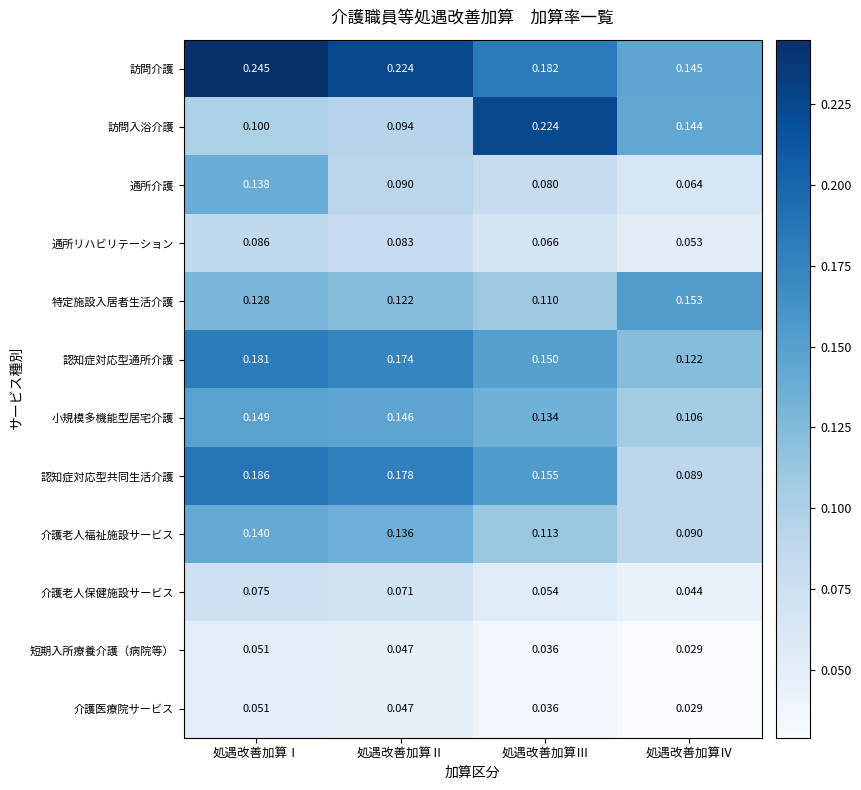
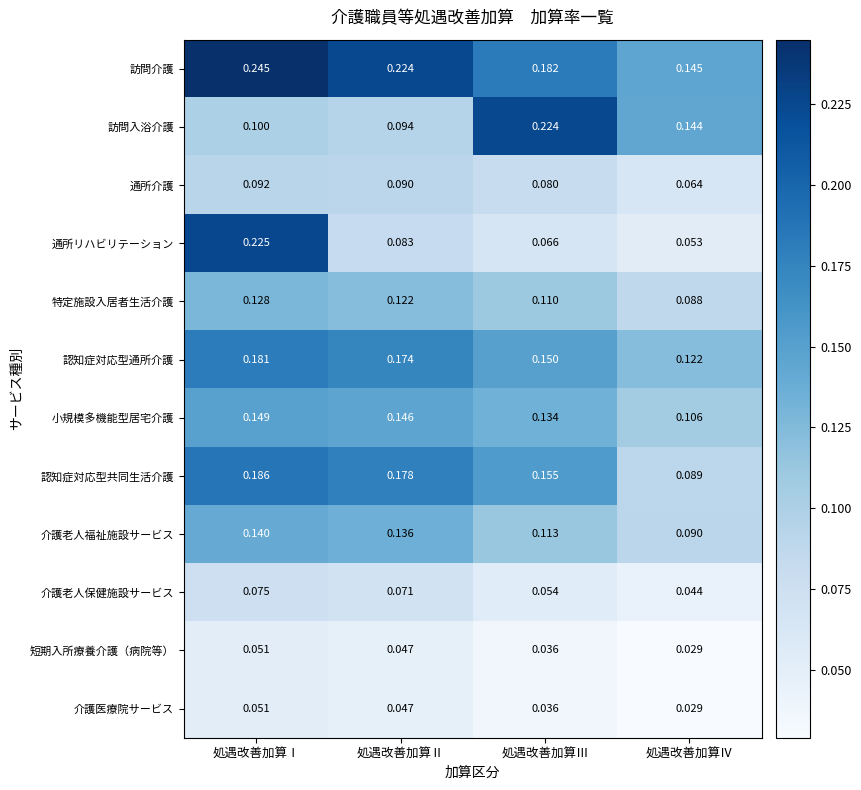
  {
    "訪問介護": {
      "処遇改善加算Ⅰ": 0.245,
      "処遇改善加算Ⅱ": 0.224,
      "処遇改善加算Ⅲ": 0.182,
      "処遇改善加算Ⅳ": 0.145
    },
    "訪問入浴介護": {
      "処遇改善加算Ⅰ": 0.100,
      "処遇改善加算Ⅱ": 0.094,
      "処遇改善加算Ⅲ": 0.224,
      "処遇改善加算Ⅳ": 0.144
    },
    "通所介護": {
-     "処遇改善加算Ⅰ": 0.138,
+     "処遇改善加算Ⅰ": 0.092,
      "処遇改善加算Ⅱ": 0.090,
      "処遇改善加算Ⅲ": 0.080,
      "処遇改善加算Ⅳ": 0.064
    },
    "通所リハビリテーション": {
-     "処遇改善加算Ⅰ": 0.086,
+     "処遇改善加算Ⅰ": 0.225,
      "処遇改善加算Ⅱ": 0.083,
      "処遇改善加算Ⅲ": 0.066,
      "処遇改善加算Ⅳ": 0.053
    },
    "特定施設入居者生活介護": {
      "処遇改善加算Ⅰ": 0.128,
      "処遇改善加算Ⅱ": 0.122,
      "処遇改善加算Ⅲ": 0.110,
-     "処遇改善加算Ⅳ": 0.153
+     "処遇改善加算Ⅳ": 0.088
    },
    "認知症対応型通所介護": {
      "処遇改善加算Ⅰ": 0.181,
      "処遇改善加算Ⅱ": 0.174,
      "処遇改善加算Ⅲ": 0.150,
      "処遇改善加算Ⅳ": 0.122
    },
    "小規模多機能型居宅介護": {
      "処遇改善加算Ⅰ": 0.149,
      "処遇改善加算Ⅱ": 0.146,
      "処遇改善加算Ⅲ": 0.134,
      "処遇改善加算Ⅳ": 0.106
    },
    "認知症対応型共同生活介護": {
      "処遇改善加算Ⅰ": 0.186,
      "処遇改善加算Ⅱ": 0.178,
      "処遇改善加算Ⅲ": 0.155,
      "処遇改善加算Ⅳ": 0.089
    },
    "介護老人福祉施設サービス": {
      "処遇改善加算Ⅰ": 0.140,
      "処遇改善加算Ⅱ": 0.136,
      "処遇改善加算Ⅲ": 0.113,
      "処遇改善加算Ⅳ": 0.090
    },
    "介護老人保健施設サービス": {
      "処遇改善加算Ⅰ": 0.075,
      "処遇改善加算Ⅱ": 0.071,
      "処遇改善加算Ⅲ": 0.054,
      "処遇改善加算Ⅳ": 0.044
    },
    "短期入所療養介護（病院等）": {
      "処遇改善加算Ⅰ": 0.051,
      "処遇改善加算Ⅱ": 0.047,
      "処遇改善加算Ⅲ": 0.036,
      "処遇改善加算Ⅳ": 0.029
    },
    "介護医療院サービス": {
      "処遇改善加算Ⅰ": 0.051,
      "処遇改善加算Ⅱ": 0.047,
      "処遇改善加算Ⅲ": 0.036,
      "処遇改善加算Ⅳ": 0.029
    }
  }
